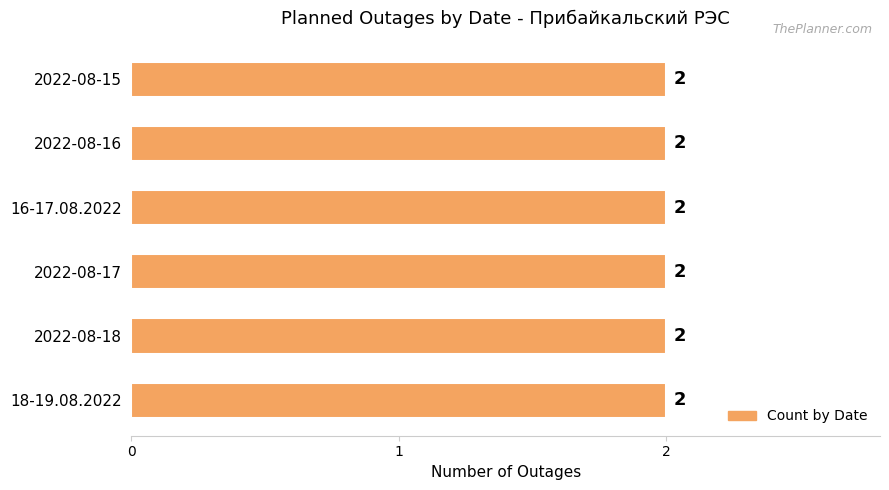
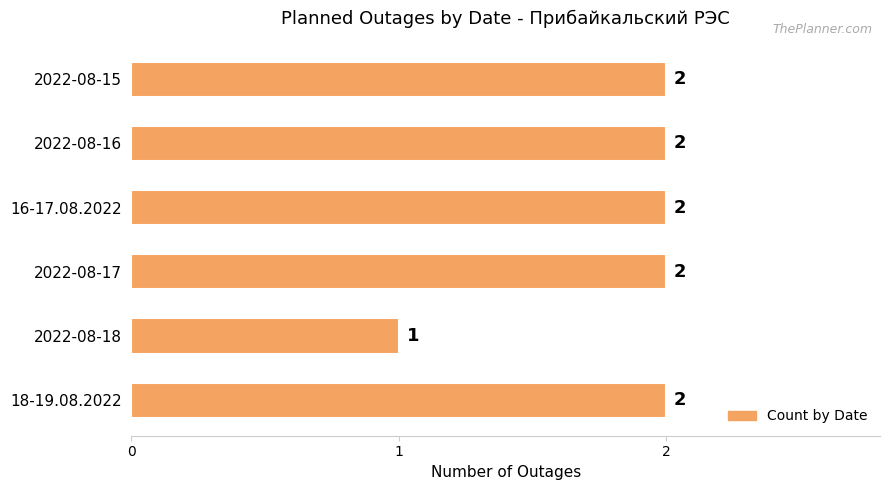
  {
    "2022-08-15": 2,
    "2022-08-16": 2,
    "16-17.08.2022": 2,
    "2022-08-17": 2,
-   "2022-08-18": 2,
+   "2022-08-18": 1,
    "18-19.08.2022": 2
  }
